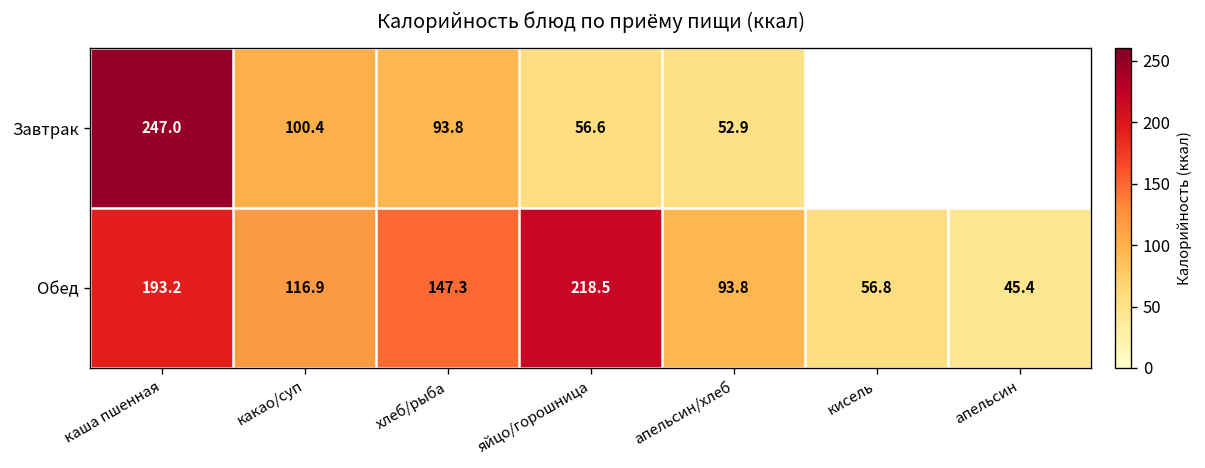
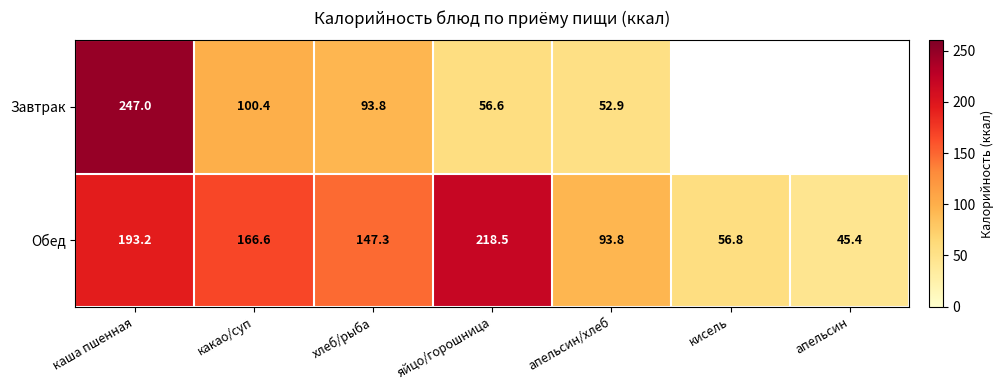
  {
    "Завтрак": {
      "каша пшенная": 247.0,
      "какао/суп": 100.4,
      "хлеб/рыба": 93.8,
      "яйцо/горошница": 56.6,
      "апельсин/хлеб": 52.9
    },
    "Обед": {
      "каша пшенная": 193.2,
-     "какао/суп": 116.9,
+     "какао/суп": 166.6,
      "хлеб/рыба": 147.3,
      "яйцо/горошница": 218.5,
      "апельсин/хлеб": 93.8,
      "кисель": 56.8,
      "апельсин": 45.4
    }
  }
